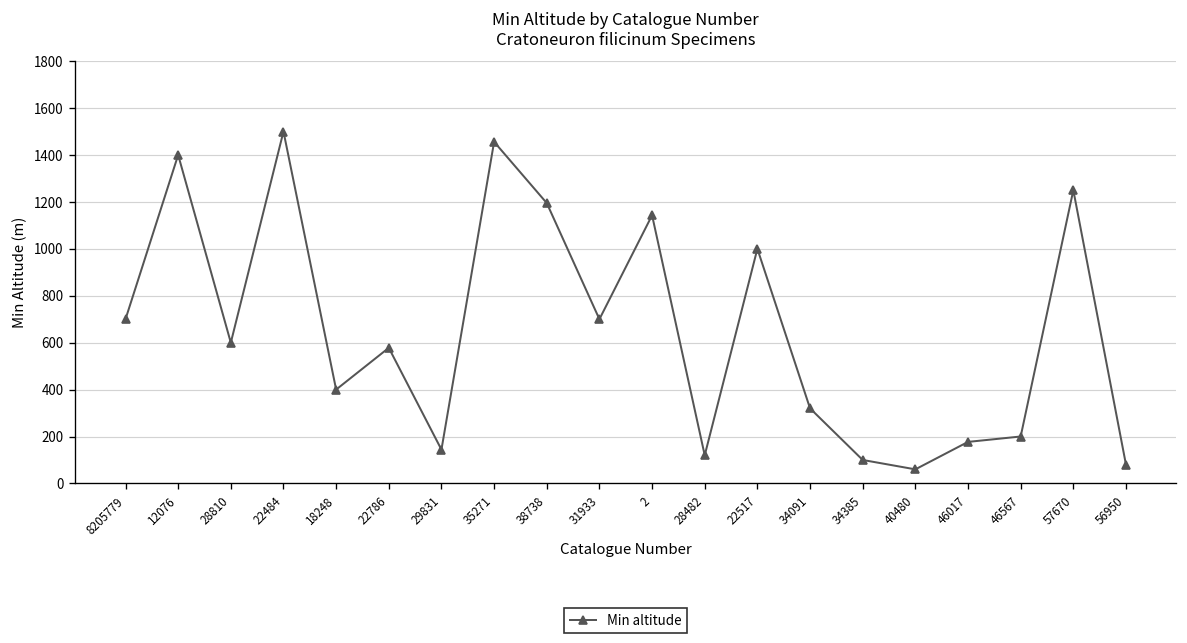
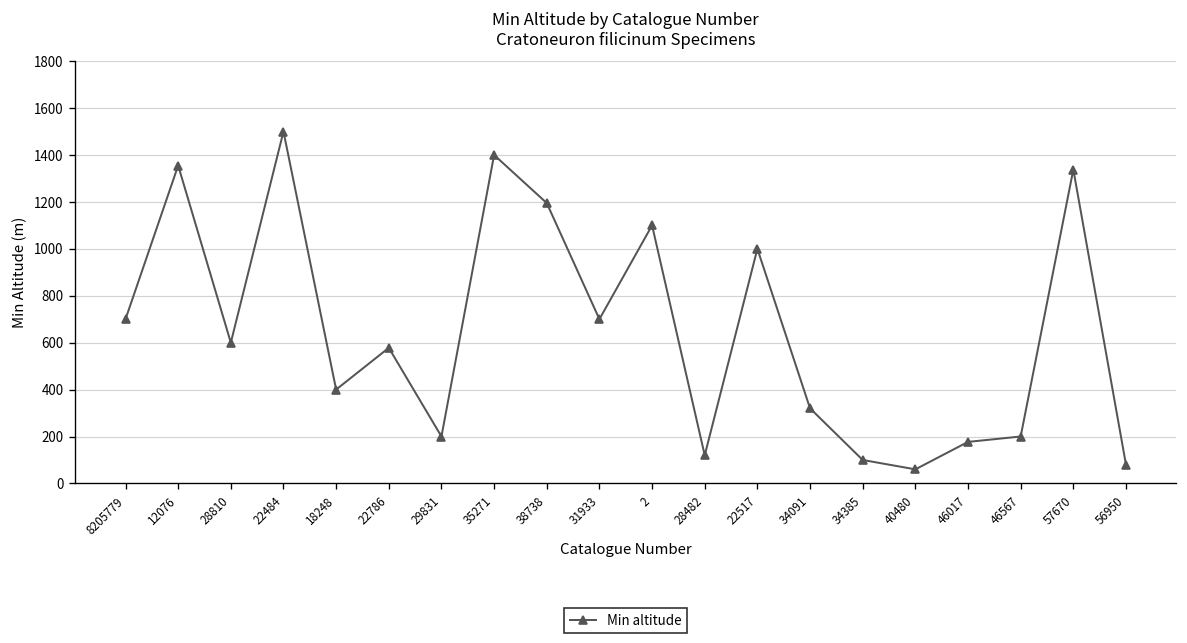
  {
    "8205779": 700,
-   "12076": 1400,
+   "12076": 1360,
    "28810": 600,
    "22484": 1500,
    "18248": 400,
    "22786": 580,
-   "29831": 140,
-   "35271": 1460,
+   "29831": 200,
+   "35271": 1400,
    "38738": 1200,
    "31933": 700,
-   "2": 1140,
+   "2": 1100,
    "28482": 120,
    "22517": 1000,
    "34091": 320,
    "34385": 100,
    "40480": 60,
    "46017": 180,
    "46567": 200,
-   "57670": 1250,
+   "57670": 1340,
    "56950": 80
  }
